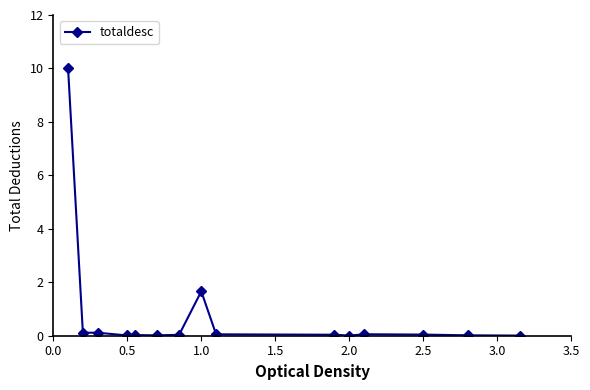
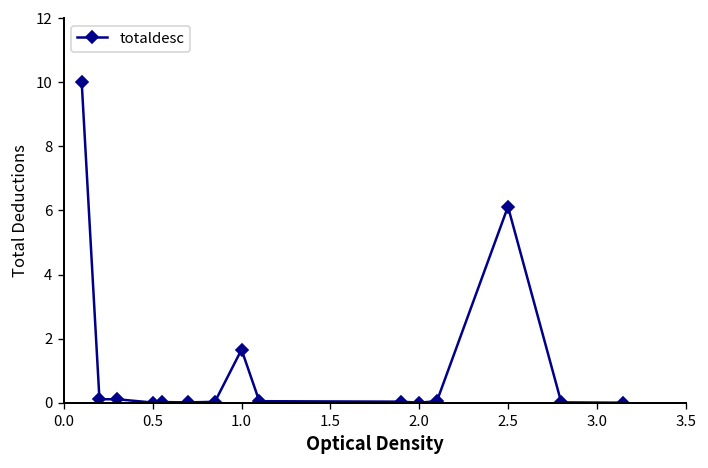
  {
    "0.5": 0.0,
    "1.0": 1.7,
    "2.0": 0.0,
-   "2.5": 0.0
+   "2.5": 6.1
  }
